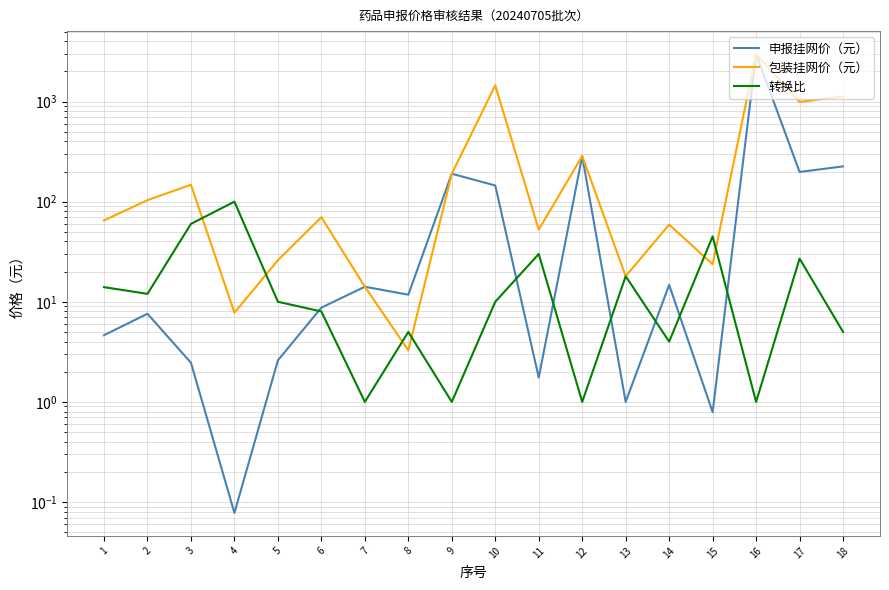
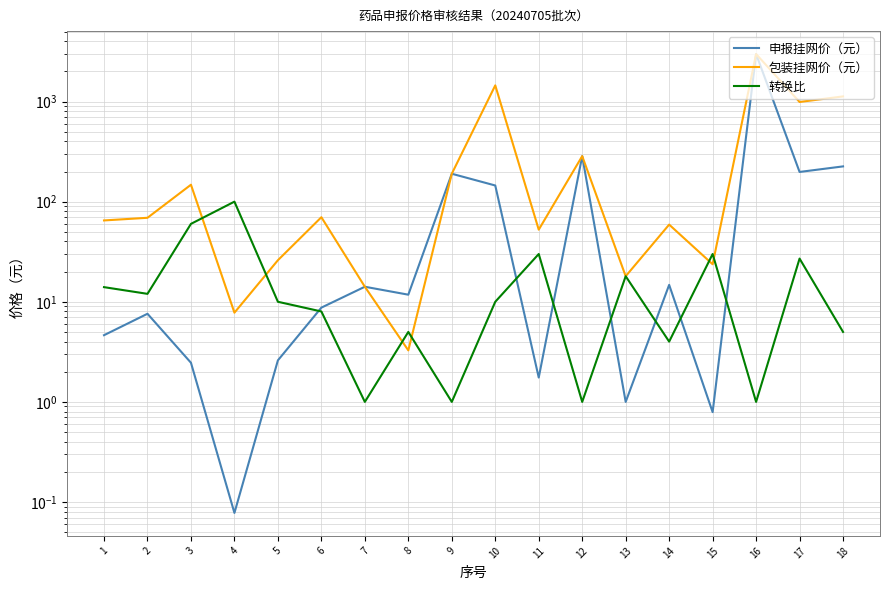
  {
    "申报挂网价（元）": {
      "1": 5,
      "2": 8,
      "3": 2.5,
      "4": 0.08,
      "5": 2.6,
      "6": 9,
      "8": 12,
      "10": 150,
      "11": 1.8,
      "13": 1,
      "14": 15,
      "15": 0.8,
      "17": 200,
      "18": 230
    },
    "包装挂网价（元）": {
      "1": 60,
-     "2": 100,
+     "2": 70,
      "3": 150,
      "4": 8,
      "5": 26,
      "6": 70,
      "8": 3.3,
      "10": 1500,
      "11": 50,
      "14": 60,
      "15": 24,
      "17": 1000
    },
    "转换比": {
      "1": 14,
      "2": 12,
      "3": 60,
      "4": 100,
      "5": 10,
      "6": 8,
      "7": 1,
      "8": 5,
      "9": 1,
      "10": 10,
      "11": 30,
      "12": 1,
      "14": 4,
-     "15": 50,
+     "15": 30,
      "16": 1,
      "17": 27,
      "18": 5
    }
  }
